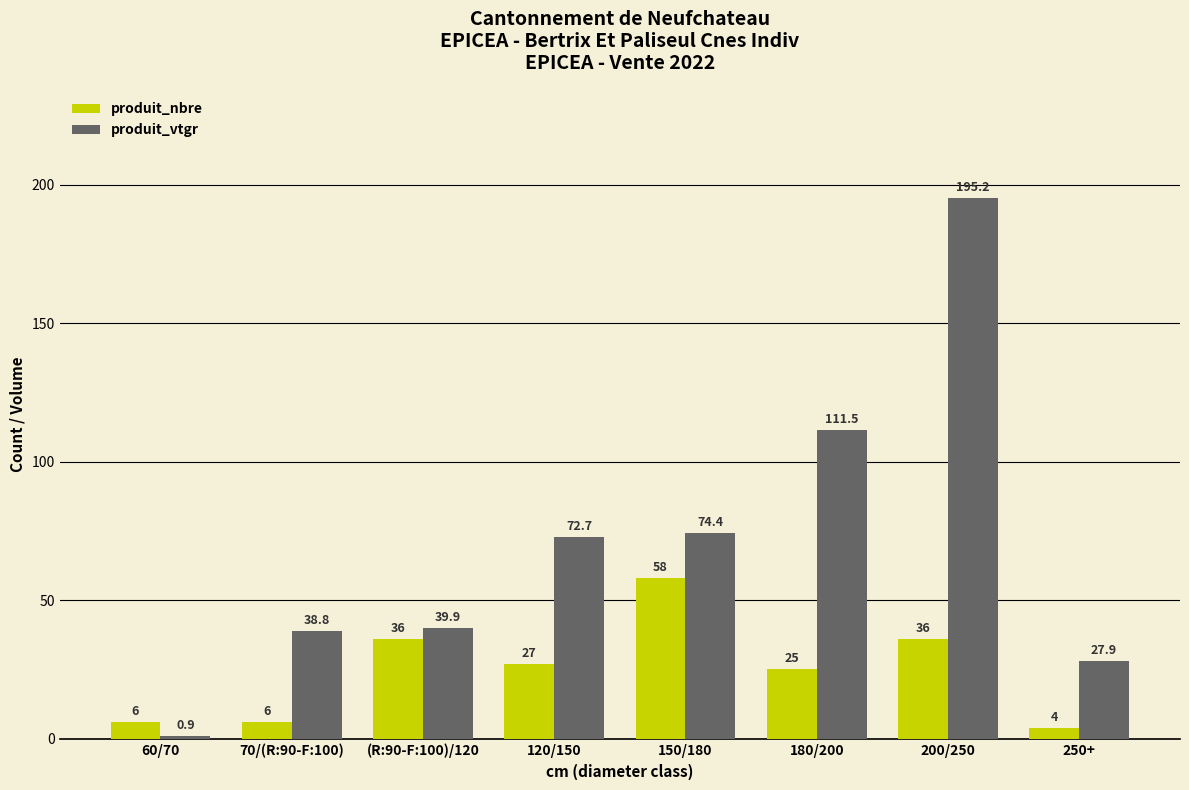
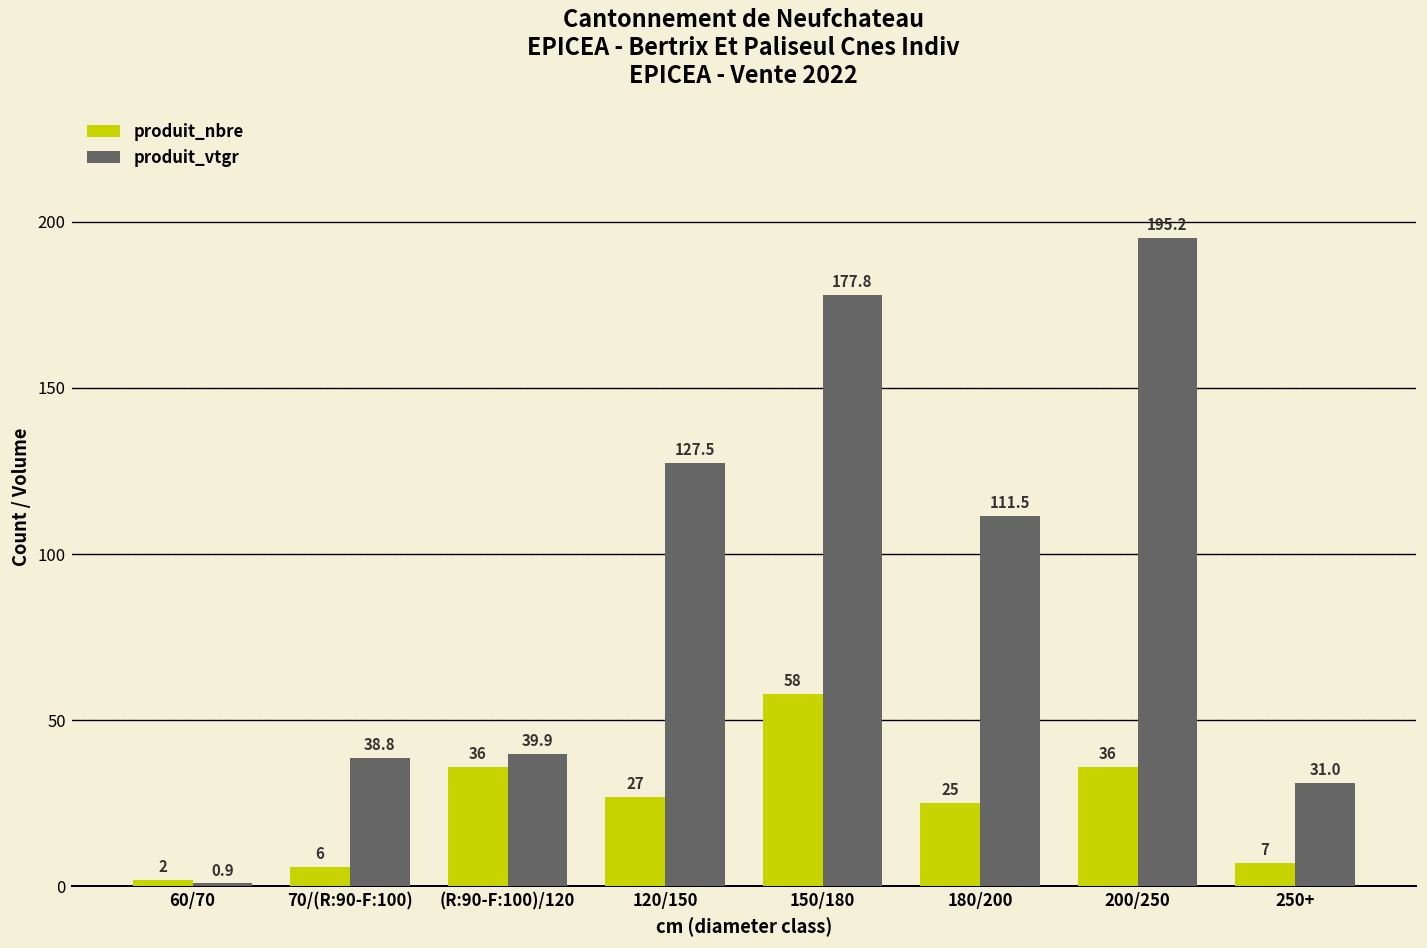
  {
    "produit_nbre": {
-     "60/70": 6,
+     "60/70": 2,
      "70/(R:90-F:100)": 6,
      "(R:90-F:100)/120": 36,
      "120/150": 27,
      "150/180": 58,
      "180/200": 25,
      "200/250": 36,
-     "250+": 4
+     "250+": 7
    },
    "produit_vtgr": {
      "60/70": 0.9,
      "70/(R:90-F:100)": 38.8,
      "(R:90-F:100)/120": 39.9,
-     "120/150": 72.7,
-     "150/180": 74.4,
+     "120/150": 127.5,
+     "150/180": 177.8,
      "180/200": 111.5,
      "200/250": 195.2,
-     "250+": 27.9
+     "250+": 31.0
    }
  }
